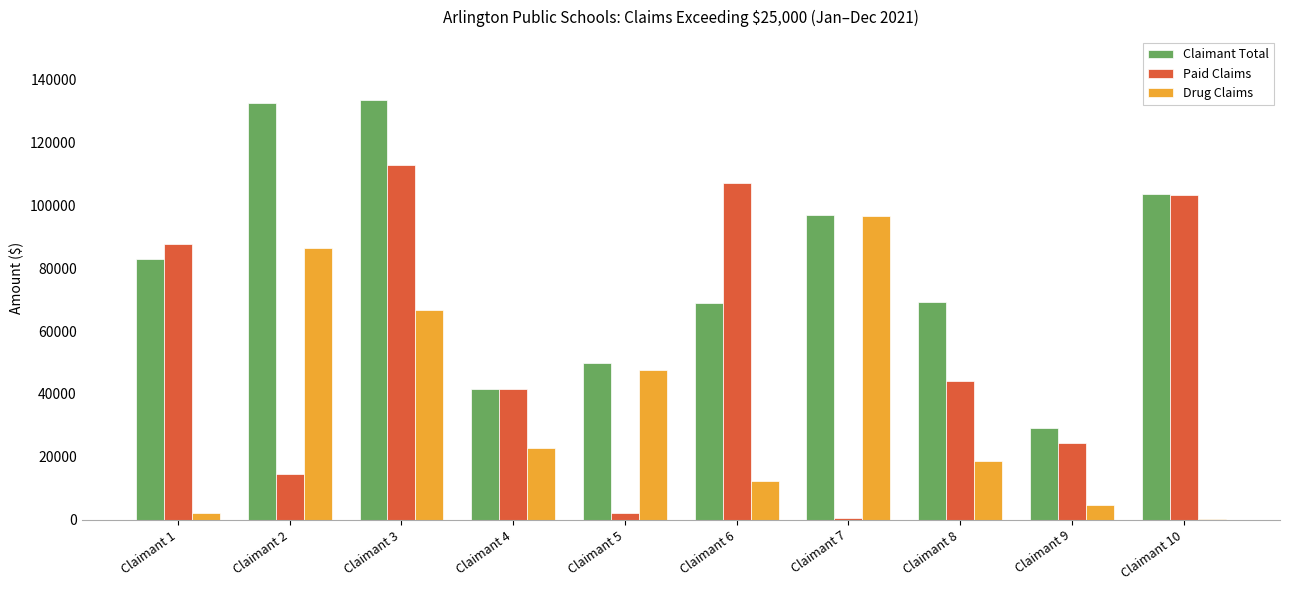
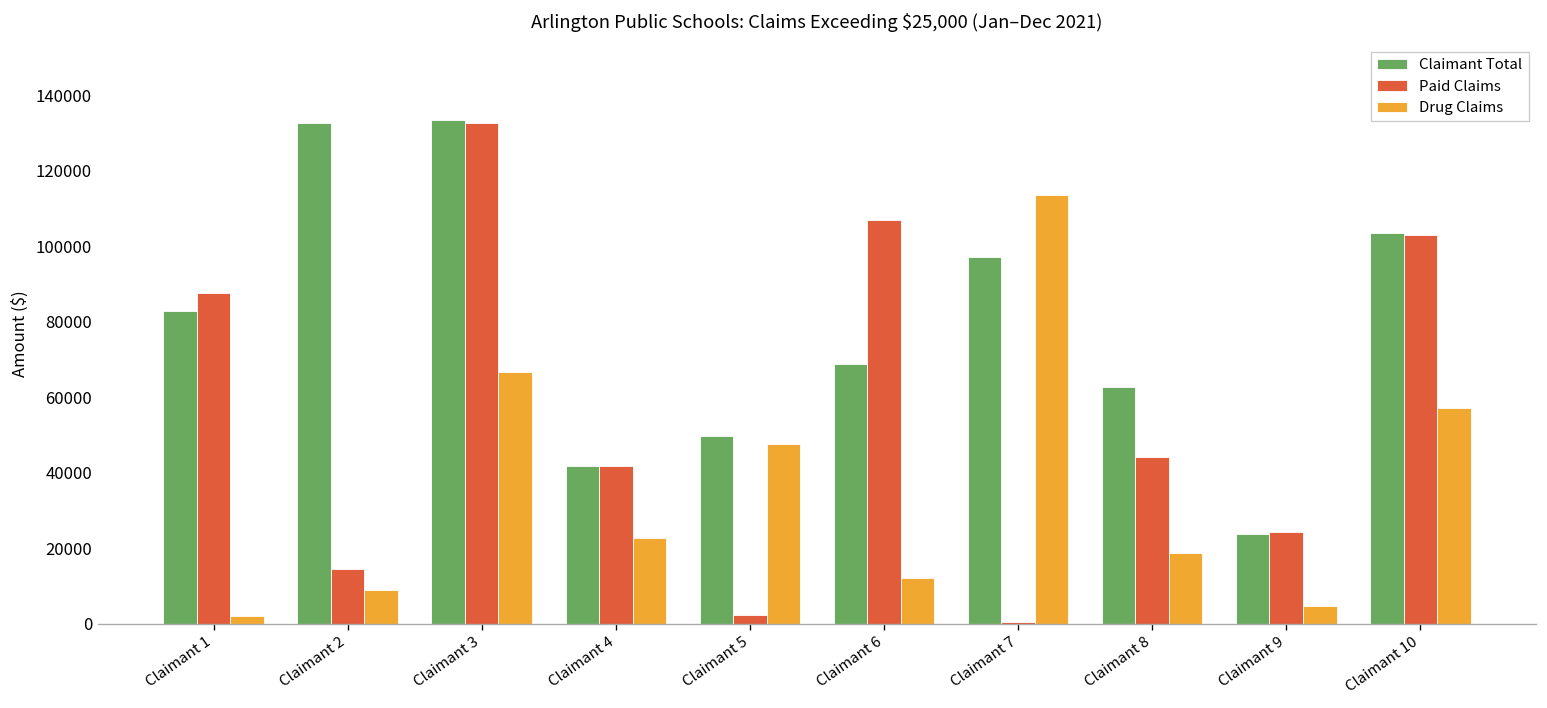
  {
    "Claimant Total": {
      "Claimant 1": 83000,
      "Claimant 2": 133000,
      "Claimant 3": 133000,
      "Claimant 4": 42000,
      "Claimant 5": 50000,
      "Claimant 6": 69000,
      "Claimant 7": 97000,
-     "Claimant 8": 69000,
-     "Claimant 9": 29000,
+     "Claimant 8": 63000,
+     "Claimant 9": 24000,
      "Claimant 10": 103000
    },
    "Paid Claims": {
      "Claimant 1": 88000,
      "Claimant 2": 14000,
-     "Claimant 3": 113000,
+     "Claimant 3": 133000,
      "Claimant 4": 42000,
      "Claimant 5": 2000,
      "Claimant 6": 107000,
      "Claimant 8": 44000,
      "Claimant 9": 24000,
      "Claimant 10": 103000
    },
    "Drug Claims": {
      "Claimant 1": 2000,
-     "Claimant 2": 86000,
+     "Claimant 2": 9000,
      "Claimant 3": 67000,
      "Claimant 4": 23000,
      "Claimant 5": 47000,
      "Claimant 6": 12000,
-     "Claimant 7": 97000,
+     "Claimant 7": 114000,
      "Claimant 8": 19000,
      "Claimant 9": 5000,
-     "Claimant 10": 0
+     "Claimant 10": 57000
    }
  }
